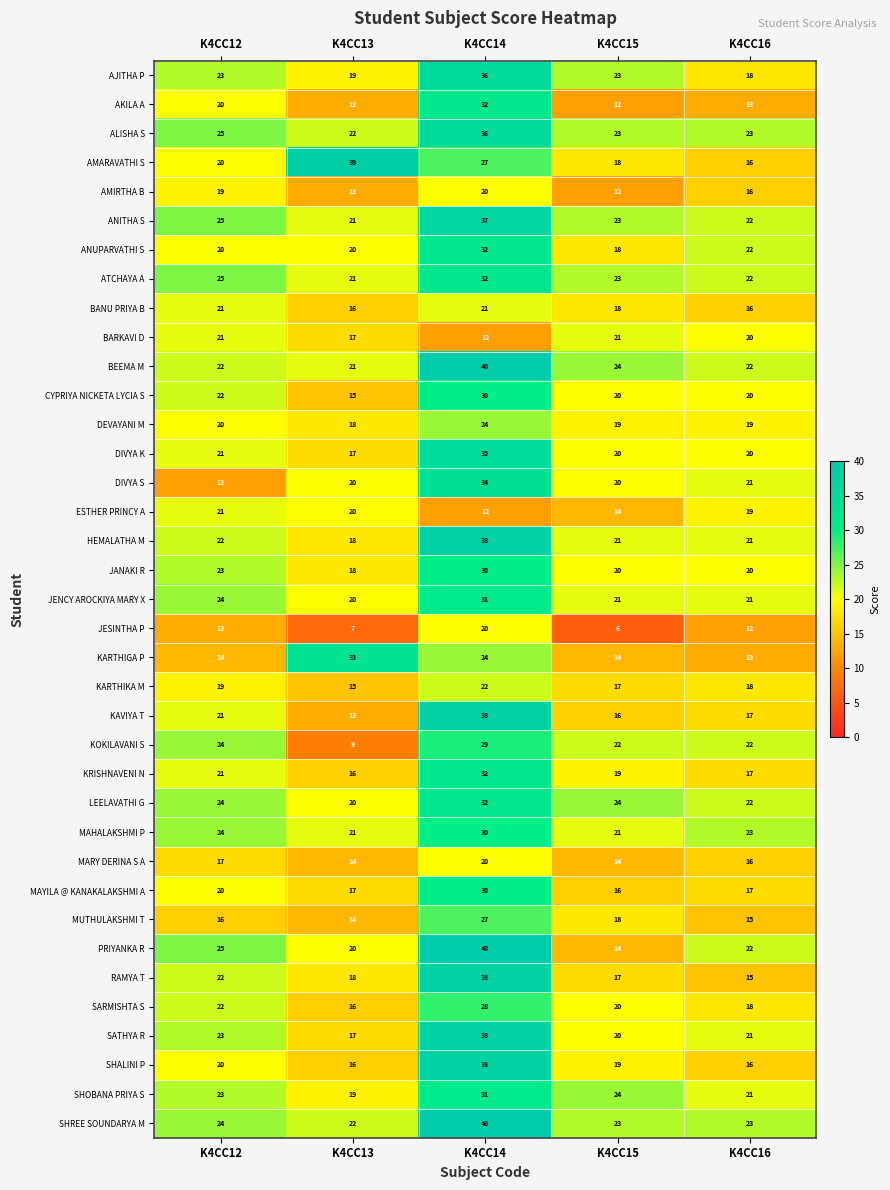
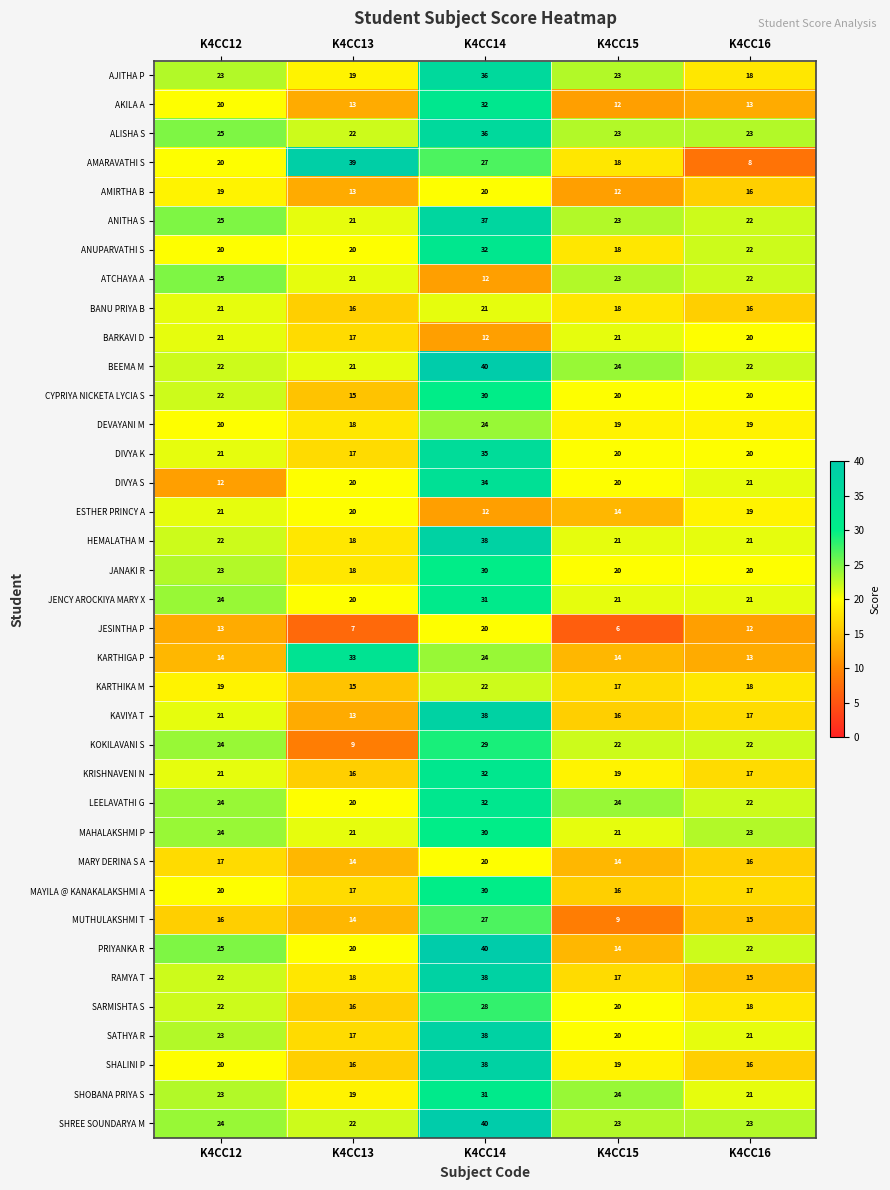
  {
    "AJITHA P": {
      "K4CC12": 23,
      "K4CC13": 19,
      "K4CC14": 36,
      "K4CC15": 23,
      "K4CC16": 18
    },
    "AKILA A": {
      "K4CC12": 20,
      "K4CC13": 13,
      "K4CC14": 32,
      "K4CC15": 12,
      "K4CC16": 13
    },
    "ALISHA S": {
      "K4CC12": 25,
      "K4CC13": 22,
      "K4CC14": 36,
      "K4CC15": 23,
      "K4CC16": 23
    },
    "AMARAVATHI S": {
      "K4CC12": 20,
      "K4CC13": 39,
      "K4CC14": 27,
      "K4CC15": 18,
-     "K4CC16": 16
+     "K4CC16": 8
    },
    "AMIRTHA B": {
      "K4CC12": 19,
      "K4CC13": 13,
      "K4CC14": 20,
      "K4CC15": 12,
      "K4CC16": 16
    },
    "ANITHA S": {
      "K4CC12": 25,
      "K4CC13": 21,
      "K4CC14": 37,
      "K4CC15": 23,
      "K4CC16": 22
    },
    "ANUPARVATHI S": {
      "K4CC12": 20,
      "K4CC13": 20,
      "K4CC14": 32,
      "K4CC15": 18,
      "K4CC16": 22
    },
    "ATCHAYA A": {
      "K4CC12": 25,
      "K4CC13": 21,
-     "K4CC14": 32,
+     "K4CC14": 12,
      "K4CC15": 23,
      "K4CC16": 22
    },
    "BANU PRIYA B": {
      "K4CC12": 21,
      "K4CC13": 16,
      "K4CC14": 21,
      "K4CC15": 18,
      "K4CC16": 16
    },
    "BARKAVI D": {
      "K4CC12": 21,
      "K4CC13": 17,
      "K4CC14": 12,
      "K4CC15": 21,
      "K4CC16": 20
    },
    "BEEMA M": {
      "K4CC12": 22,
      "K4CC13": 21,
      "K4CC14": 40,
      "K4CC15": 24,
      "K4CC16": 22
    },
    "CYPRIYA NICKETA LYCIA S": {
      "K4CC12": 22,
      "K4CC13": 15,
      "K4CC14": 30,
      "K4CC15": 20,
      "K4CC16": 20
    },
    "DEVAYANI M": {
      "K4CC12": 20,
      "K4CC13": 18,
      "K4CC14": 24,
      "K4CC15": 19,
      "K4CC16": 19
    },
    "DIVYA K": {
      "K4CC12": 21,
      "K4CC13": 17,
      "K4CC14": 35,
      "K4CC15": 20,
      "K4CC16": 20
    },
    "DIVYA S": {
      "K4CC12": 12,
      "K4CC13": 20,
      "K4CC14": 34,
      "K4CC15": 20,
      "K4CC16": 21
    },
    "ESTHER PRINCY A": {
      "K4CC12": 21,
      "K4CC13": 20,
      "K4CC14": 12,
      "K4CC15": 14,
      "K4CC16": 19
    },
    "HEMALATHA M": {
      "K4CC12": 22,
      "K4CC13": 18,
      "K4CC14": 38,
      "K4CC15": 21,
      "K4CC16": 21
    },
    "JANAKI R": {
      "K4CC12": 23,
      "K4CC13": 18,
      "K4CC14": 30,
      "K4CC15": 20,
      "K4CC16": 20
    },
    "JENCY AROCKIYA MARY X": {
      "K4CC12": 24,
      "K4CC13": 20,
      "K4CC14": 31,
      "K4CC15": 21,
      "K4CC16": 21
    },
    "JESINTHA P": {
      "K4CC12": 13,
      "K4CC13": 7,
      "K4CC14": 20,
      "K4CC15": 6,
      "K4CC16": 12
    },
    "KARTHIGA P": {
      "K4CC12": 14,
      "K4CC13": 33,
      "K4CC14": 24,
      "K4CC15": 14,
      "K4CC16": 13
    },
    "KARTHIKA M": {
      "K4CC12": 19,
      "K4CC13": 15,
      "K4CC14": 22,
      "K4CC15": 17,
      "K4CC16": 18
    },
    "KAVIYA T": {
      "K4CC12": 21,
      "K4CC13": 13,
      "K4CC14": 38,
      "K4CC15": 16,
      "K4CC16": 17
    },
    "KOKILAVANI S": {
      "K4CC12": 24,
      "K4CC13": 9,
      "K4CC14": 29,
      "K4CC15": 22,
      "K4CC16": 22
    },
    "KRISHNAVENI N": {
      "K4CC12": 21,
      "K4CC13": 16,
      "K4CC14": 32,
      "K4CC15": 19,
      "K4CC16": 17
    },
    "LEELAVATHI G": {
      "K4CC12": 24,
      "K4CC13": 20,
      "K4CC14": 32,
      "K4CC15": 24,
      "K4CC16": 22
    },
    "MAHALAKSHMI P": {
      "K4CC12": 24,
      "K4CC13": 21,
      "K4CC14": 30,
      "K4CC15": 21,
      "K4CC16": 23
    },
    "MARY DERINA S A": {
      "K4CC12": 17,
      "K4CC13": 14,
      "K4CC14": 20,
      "K4CC15": 14,
      "K4CC16": 16
    },
    "MAYILA @ KANAKALAKSHMI A": {
      "K4CC12": 20,
      "K4CC13": 17,
      "K4CC14": 30,
      "K4CC15": 16,
      "K4CC16": 17
    },
    "MUTHULAKSHMI T": {
      "K4CC12": 16,
      "K4CC13": 14,
      "K4CC14": 27,
-     "K4CC15": 18,
+     "K4CC15": 9,
      "K4CC16": 15
    },
    "PRIYANKA R": {
      "K4CC12": 25,
      "K4CC13": 20,
      "K4CC14": 40,
      "K4CC15": 14,
      "K4CC16": 22
    },
    "RAMYA T": {
      "K4CC12": 22,
      "K4CC13": 18,
      "K4CC14": 38,
      "K4CC15": 17,
      "K4CC16": 15
    },
    "SARMISHTA S": {
      "K4CC12": 22,
      "K4CC13": 16,
      "K4CC14": 28,
      "K4CC15": 20,
      "K4CC16": 18
    },
    "SATHYA R": {
      "K4CC12": 23,
      "K4CC13": 17,
      "K4CC14": 38,
      "K4CC15": 20,
      "K4CC16": 21
    },
    "SHALINI P": {
      "K4CC12": 20,
      "K4CC13": 16,
      "K4CC14": 38,
      "K4CC15": 19,
      "K4CC16": 16
    },
    "SHOBANA PRIYA S": {
      "K4CC12": 23,
      "K4CC13": 19,
      "K4CC14": 31,
      "K4CC15": 24,
      "K4CC16": 21
    },
    "SHREE SOUNDARYA M": {
      "K4CC12": 24,
      "K4CC13": 22,
      "K4CC14": 40,
      "K4CC15": 23,
      "K4CC16": 23
    }
  }
